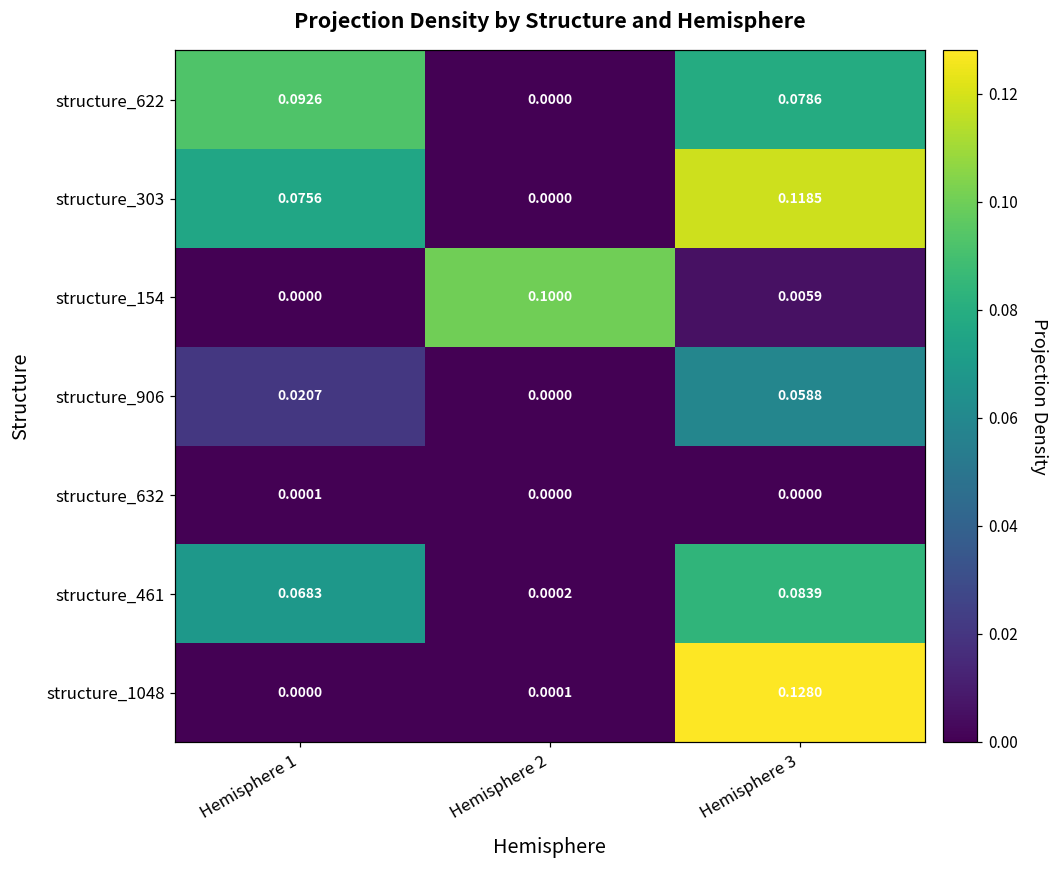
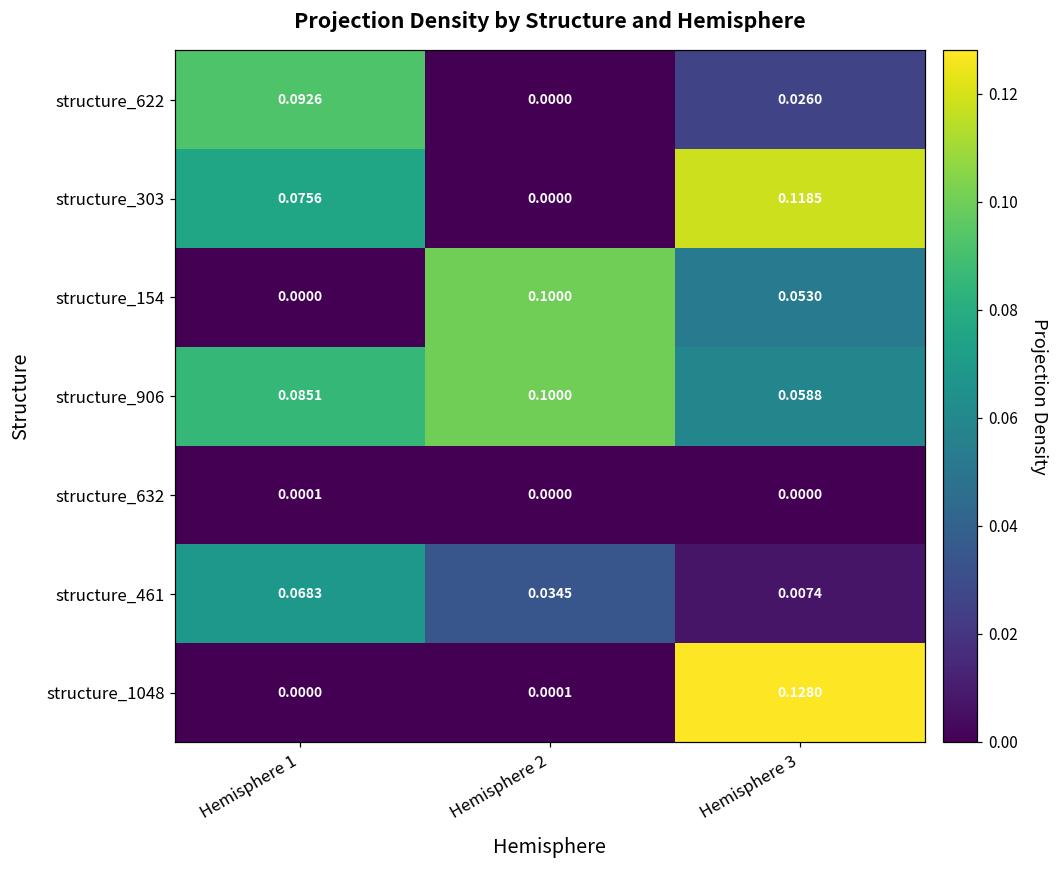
  {
    "structure_622": {
      "Hemisphere 1": 0.0926,
      "Hemisphere 2": 0.0000,
-     "Hemisphere 3": 0.0786
+     "Hemisphere 3": 0.0260
    },
    "structure_303": {
      "Hemisphere 1": 0.0756,
      "Hemisphere 2": 0.0000,
      "Hemisphere 3": 0.1185
    },
    "structure_154": {
      "Hemisphere 1": 0.0000,
      "Hemisphere 2": 0.1000,
-     "Hemisphere 3": 0.0059
+     "Hemisphere 3": 0.0530
    },
    "structure_906": {
-     "Hemisphere 1": 0.0207,
-     "Hemisphere 2": 0.0000,
+     "Hemisphere 1": 0.0851,
+     "Hemisphere 2": 0.1000,
      "Hemisphere 3": 0.0588
    },
    "structure_632": {
      "Hemisphere 1": 0.0001,
      "Hemisphere 2": 0.0000,
      "Hemisphere 3": 0.0000
    },
    "structure_461": {
      "Hemisphere 1": 0.0683,
-     "Hemisphere 2": 0.0002,
-     "Hemisphere 3": 0.0839
+     "Hemisphere 2": 0.0345,
+     "Hemisphere 3": 0.0074
    },
    "structure_1048": {
      "Hemisphere 1": 0.0000,
      "Hemisphere 2": 0.0001,
      "Hemisphere 3": 0.1280
    }
  }
